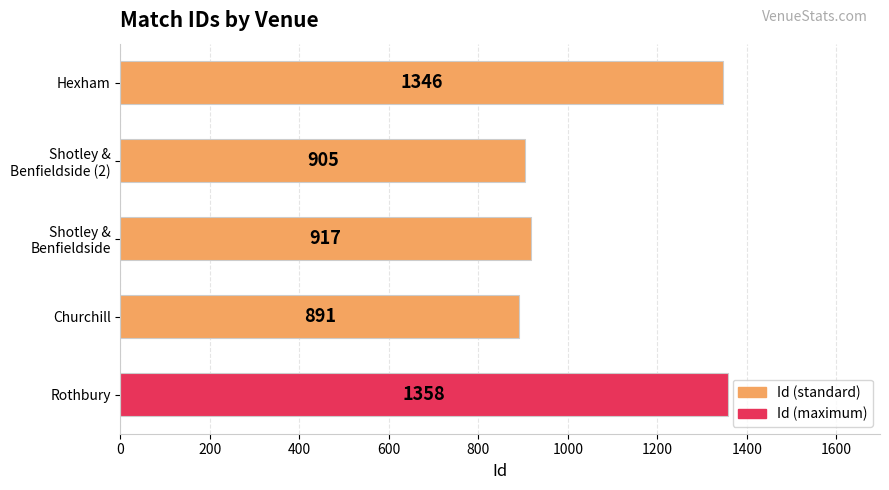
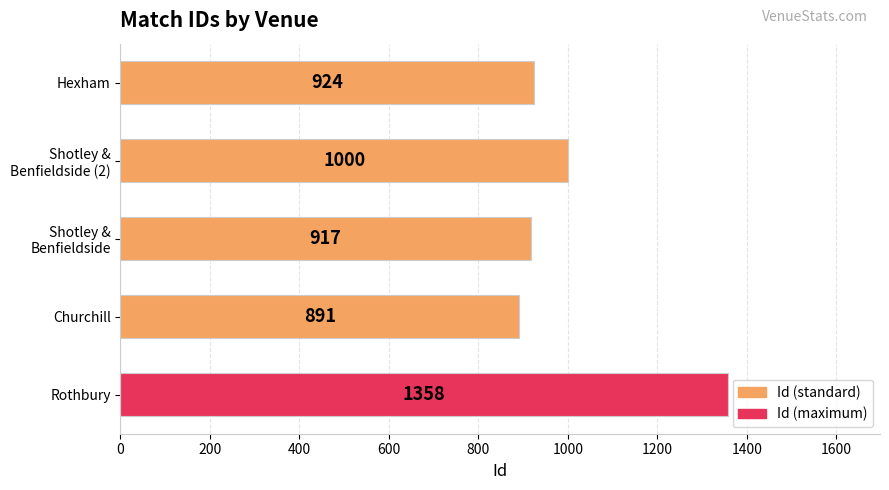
  {
-   "Hexham": 1346,
-   "Shotley & Benfieldside (2)": 905,
+   "Hexham": 924,
+   "Shotley & Benfieldside (2)": 1000,
    "Shotley & Benfieldside": 917,
    "Churchill": 891,
    "Rothbury": 1358
  }
